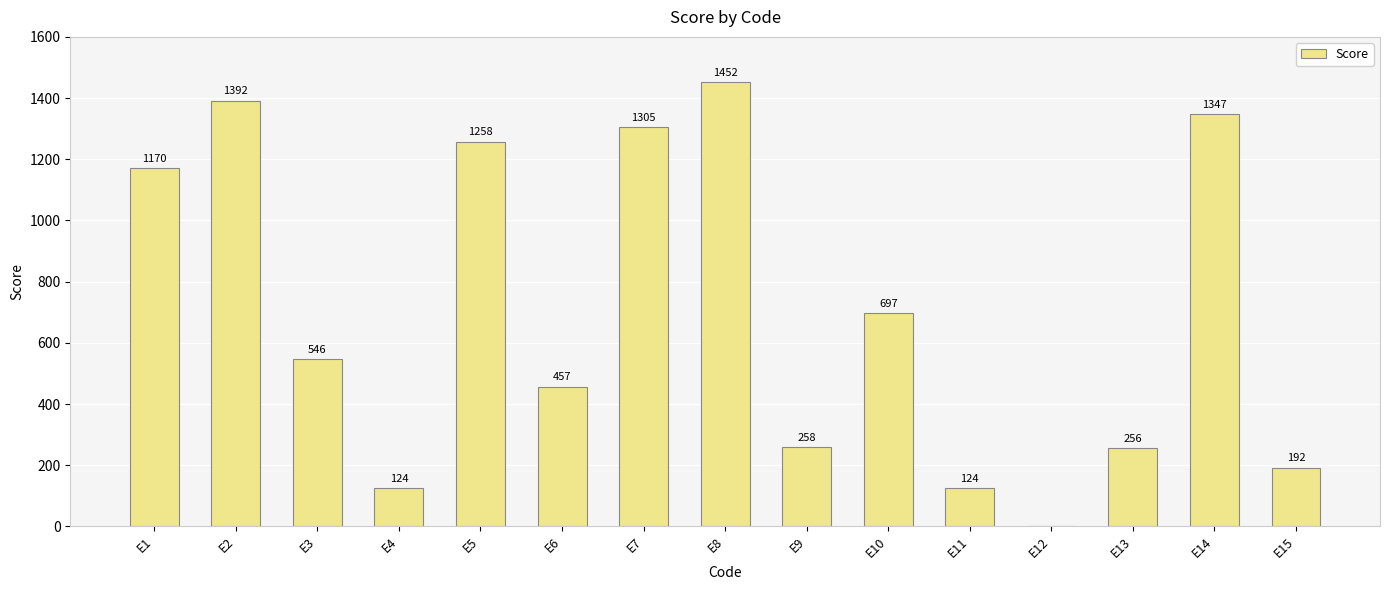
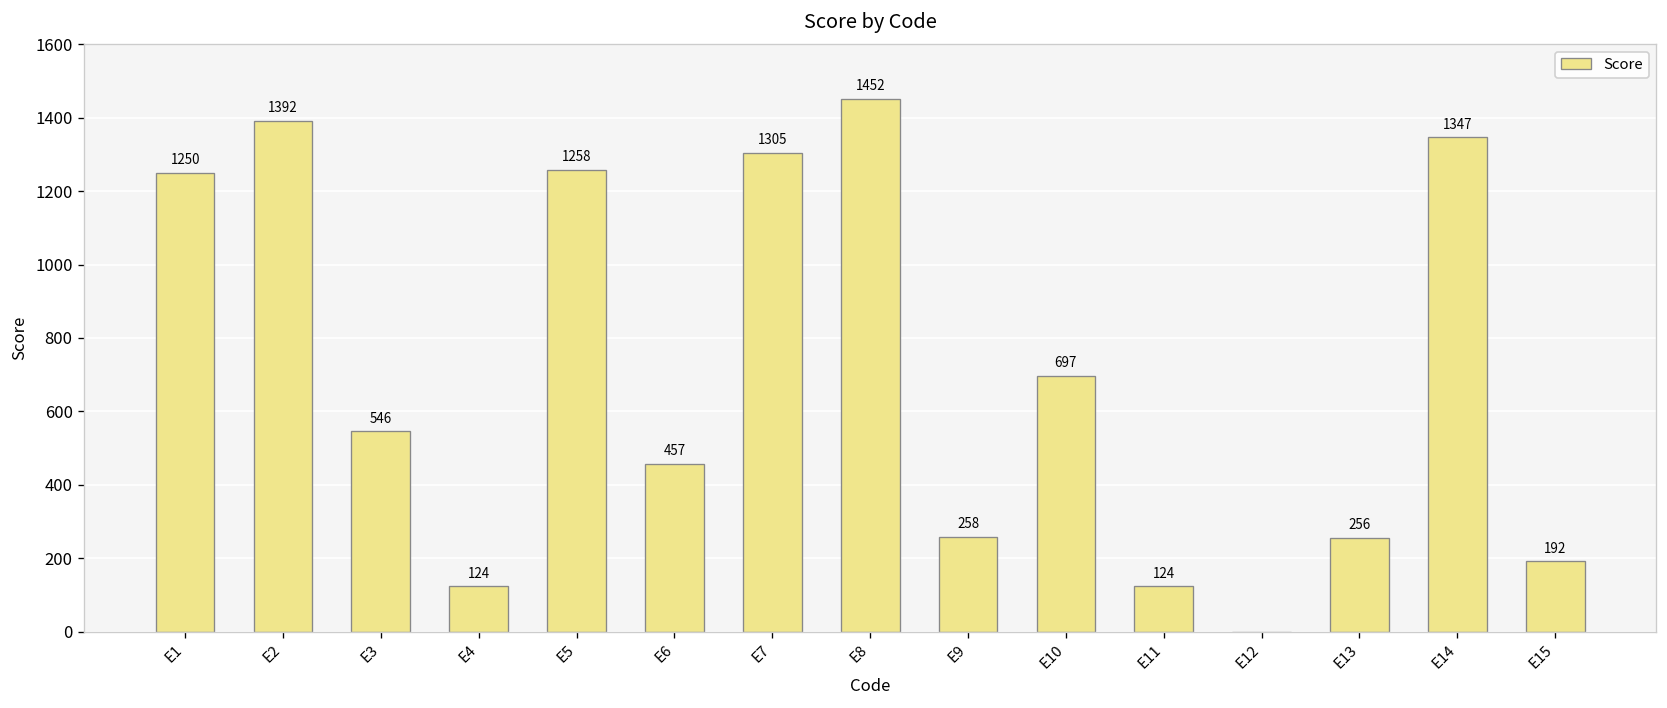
  {
-   "E1": 1170,
+   "E1": 1250,
    "E2": 1392,
    "E3": 546,
    "E4": 124,
    "E5": 1258,
    "E6": 457,
    "E7": 1305,
    "E8": 1452,
    "E9": 258,
    "E10": 697,
    "E11": 124,
    "E13": 256,
    "E14": 1347,
    "E15": 192
  }
